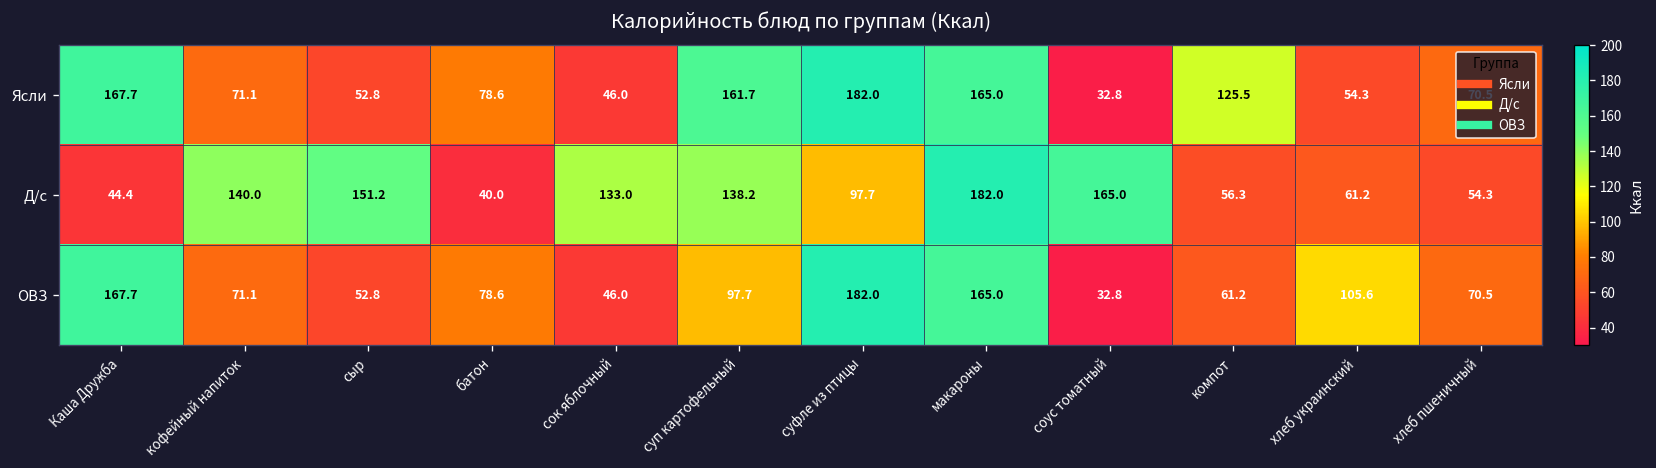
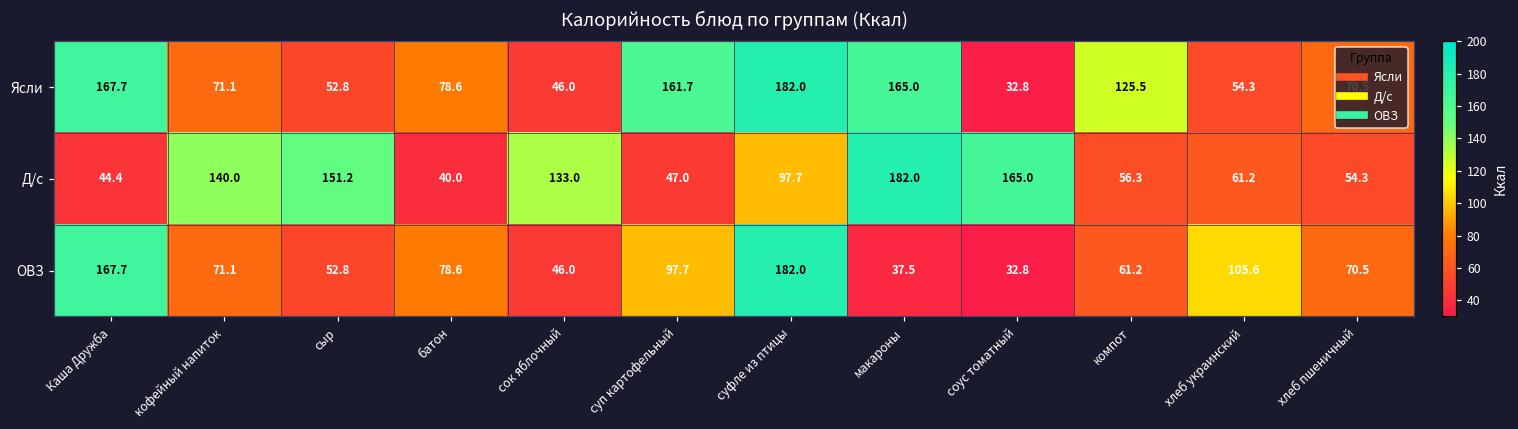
  {
    "Ясли": {
      "Каша Дружба": 167.7,
      "кофейный напиток": 71.1,
      "сыр": 52.8,
      "батон": 78.6,
      "сок яблочный": 46.0,
      "суп картофельный": 161.7,
      "суфле из птицы": 182.0,
      "макароны": 165.0,
      "соус томатный": 32.8,
      "компот": 125.5,
      "хлеб украинский": 54.3
    },
    "Д/с": {
      "Каша Дружба": 44.4,
      "кофейный напиток": 140.0,
      "сыр": 151.2,
      "батон": 40.0,
      "сок яблочный": 133.0,
-     "суп картофельный": 138.2,
+     "суп картофельный": 47.0,
      "суфле из птицы": 97.7,
      "макароны": 182.0,
      "соус томатный": 165.0,
      "компот": 56.3,
      "хлеб украинский": 61.2,
      "хлеб пшеничный": 54.3
    },
    "ОВЗ": {
      "Каша Дружба": 167.7,
      "кофейный напиток": 71.1,
      "сыр": 52.8,
      "батон": 78.6,
      "сок яблочный": 46.0,
      "суп картофельный": 97.7,
      "суфле из птицы": 182.0,
-     "макароны": 165.0,
+     "макароны": 37.5,
      "соус томатный": 32.8,
      "компот": 61.2,
      "хлеб украинский": 105.6,
      "хлеб пшеничный": 70.5
    }
  }
